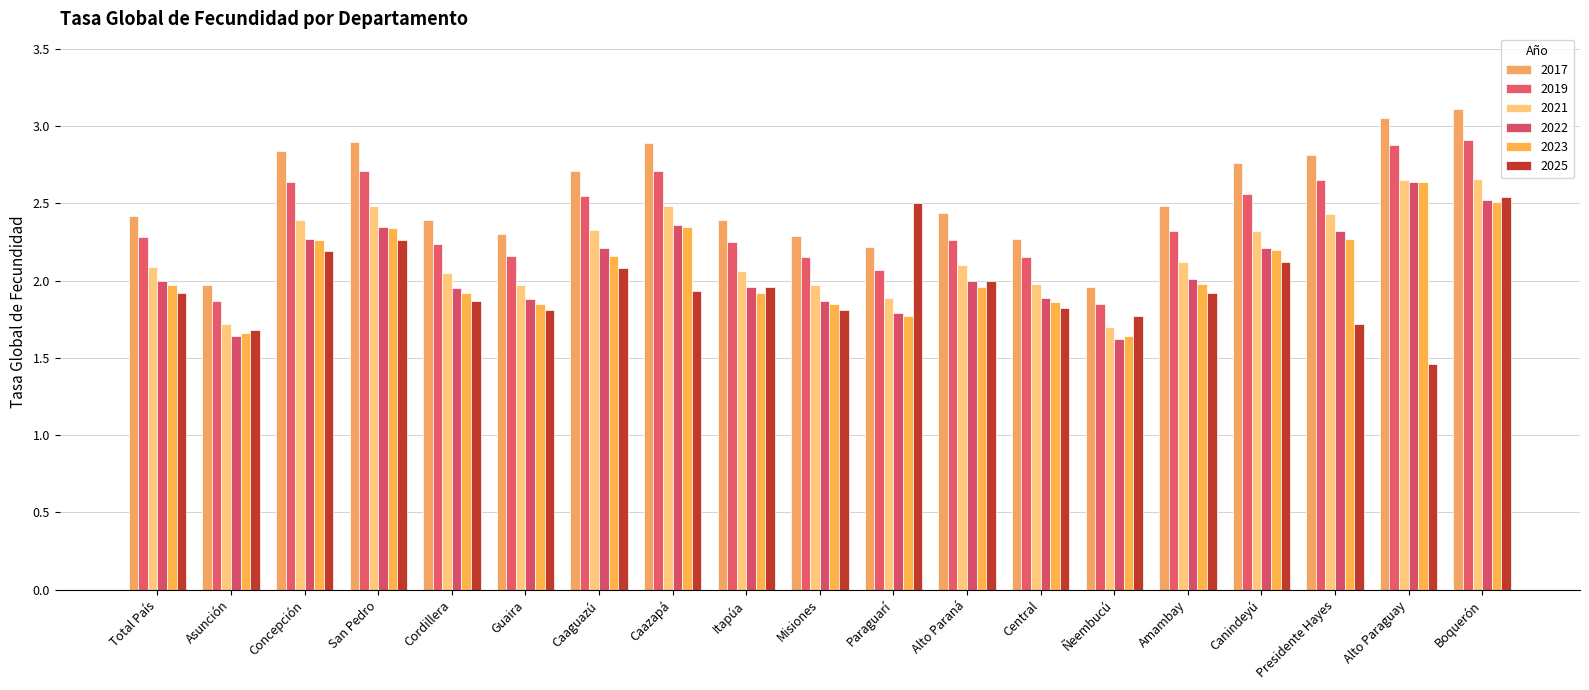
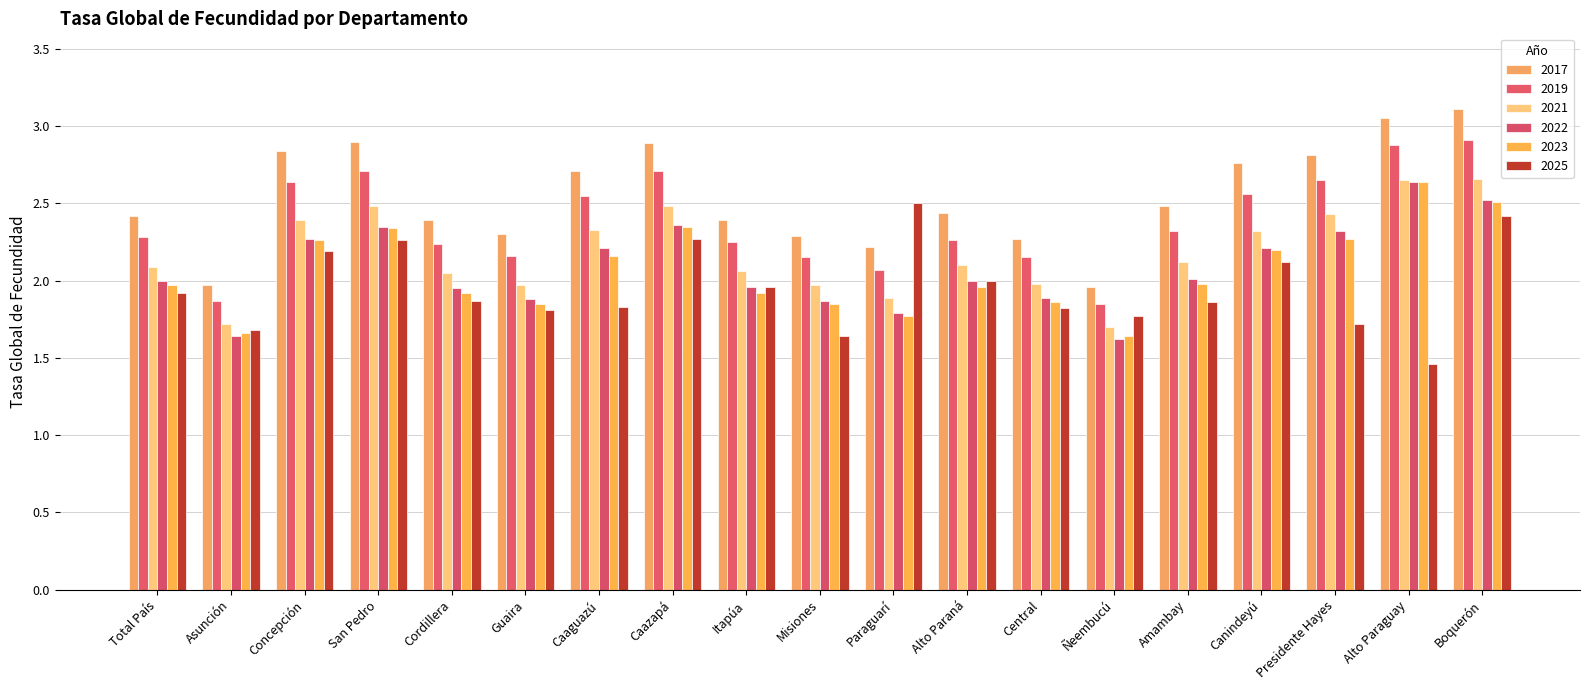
  {
    "2025": {
      "Total País": 1.92,
      "Asunción": 1.68,
      "Concepción": 2.19,
      "San Pedro": 2.26,
      "Cordillera": 1.87,
      "Guaira": 1.81,
-     "Caaguazú": 2.08,
-     "Caazapá": 1.93,
+     "Caaguazú": 1.83,
+     "Caazapá": 2.27,
      "Itapúa": 1.96,
-     "Misiones": 1.81,
+     "Misiones": 1.64,
      "Paraguarí": 2.50,
      "Alto Paraná": 2.00,
      "Central": 1.82,
      "Ñeembucú": 1.77,
-     "Amambay": 1.92,
+     "Amambay": 1.86,
      "Canindeyú": 2.12,
      "Presidente Hayes": 1.72,
      "Alto Paraguay": 1.46,
-     "Boquerón": 2.54
+     "Boquerón": 2.42
    }
  }
